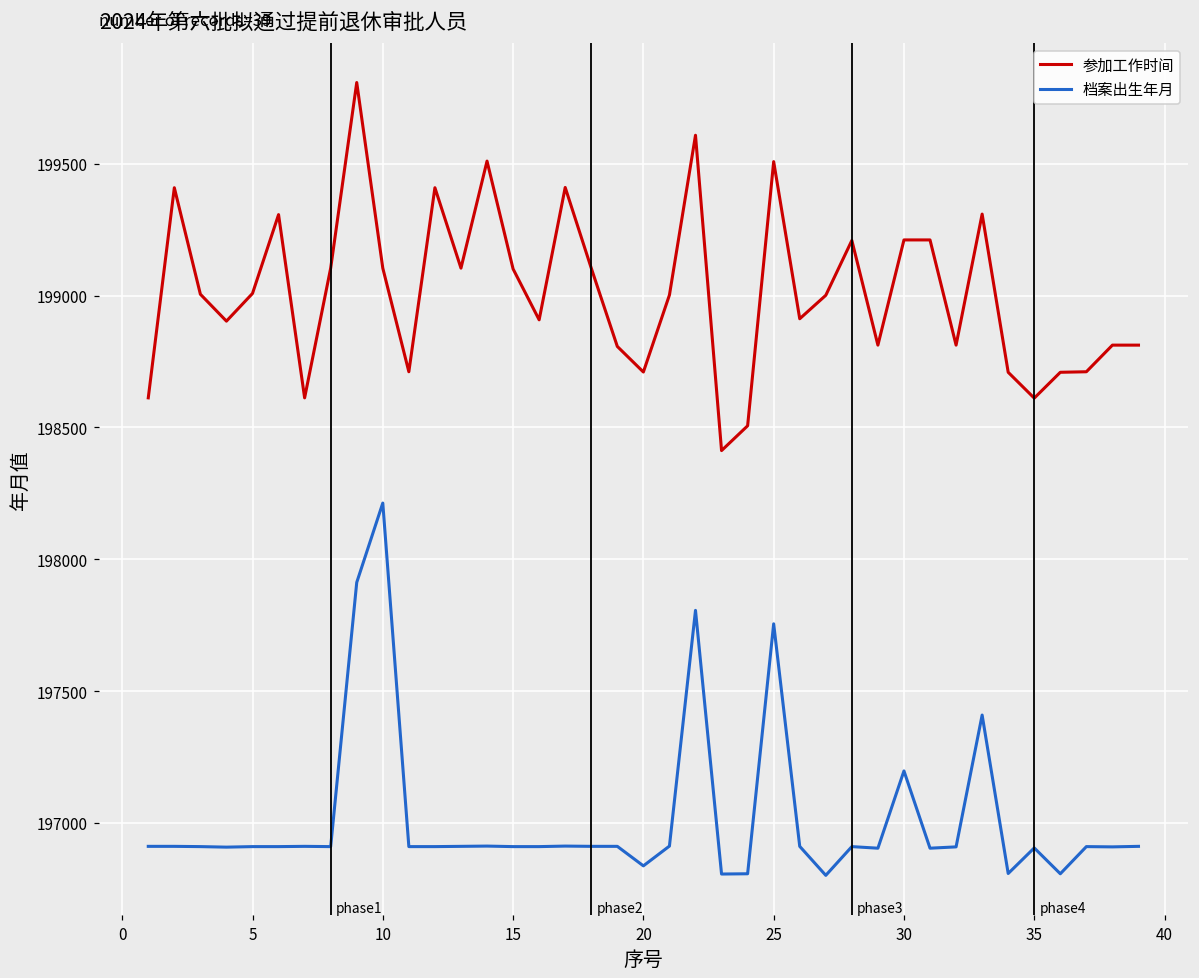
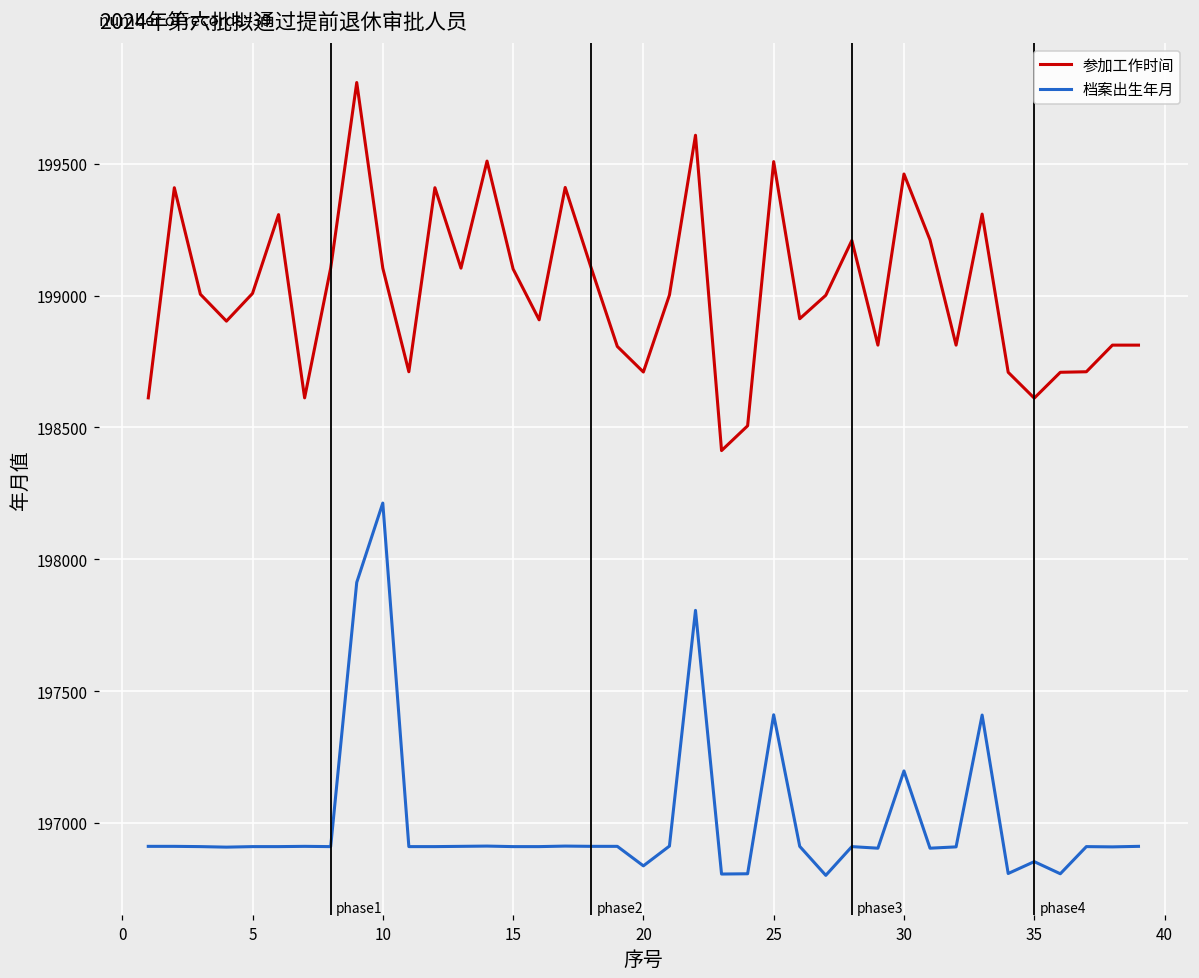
  {
    "参加工作时间": {
      "5": 199010,
      "10": 199100,
      "15": 199100,
      "20": 198710,
      "25": 199510,
-     "30": 199210,
+     "30": 199460,
      "35": 198610
    },
    "档案出生年月": {
      "5": 196910,
      "10": 198210,
      "15": 196910,
      "20": 196840,
-     "25": 197760,
+     "25": 197410,
      "30": 197200,
-     "35": 196910
+     "35": 196850
    }
  }
